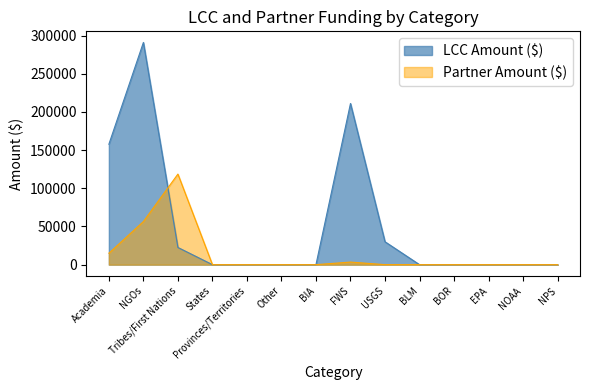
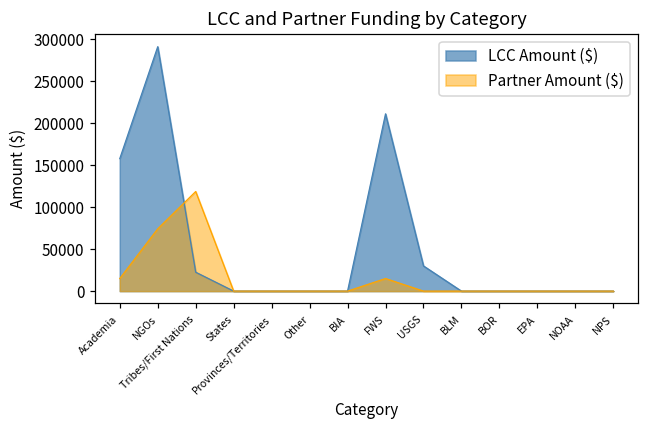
  {
    "LCC Amount ($)": {
      "Academia": 160000,
      "NGOs": 290000,
      "Tribes/First Nations": 20000,
      "FWS": 210000,
      "USGS": 30000
    },
    "Partner Amount ($)": {
      "Academia": 20000,
-     "NGOs": 60000,
+     "NGOs": 70000,
      "Tribes/First Nations": 120000,
-     "FWS": 0,
+     "FWS": 20000,
      "USGS": 0
    }
  }
